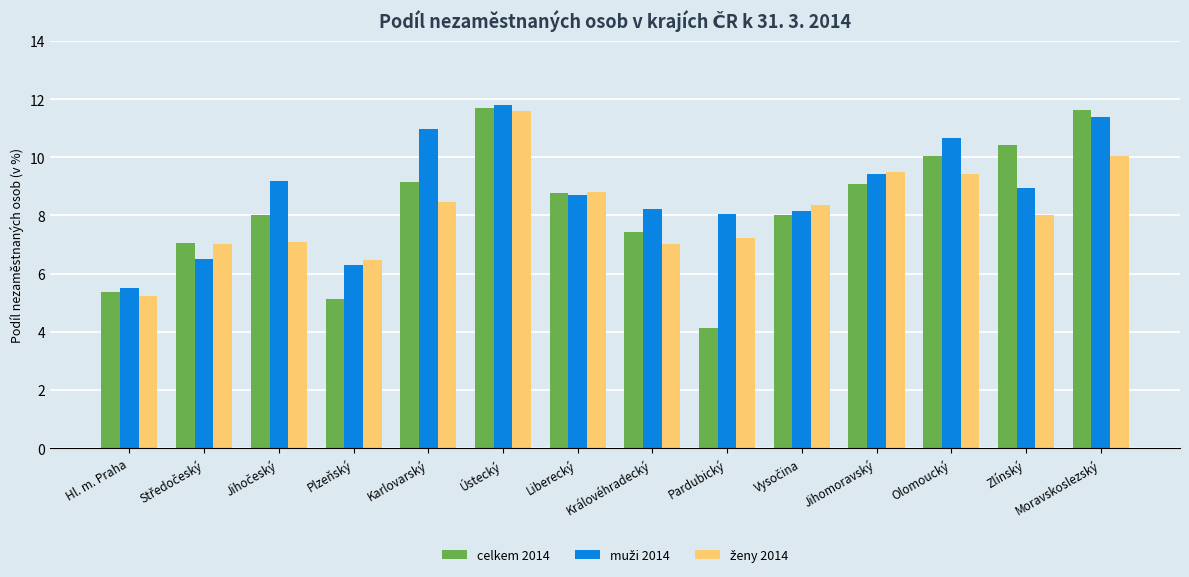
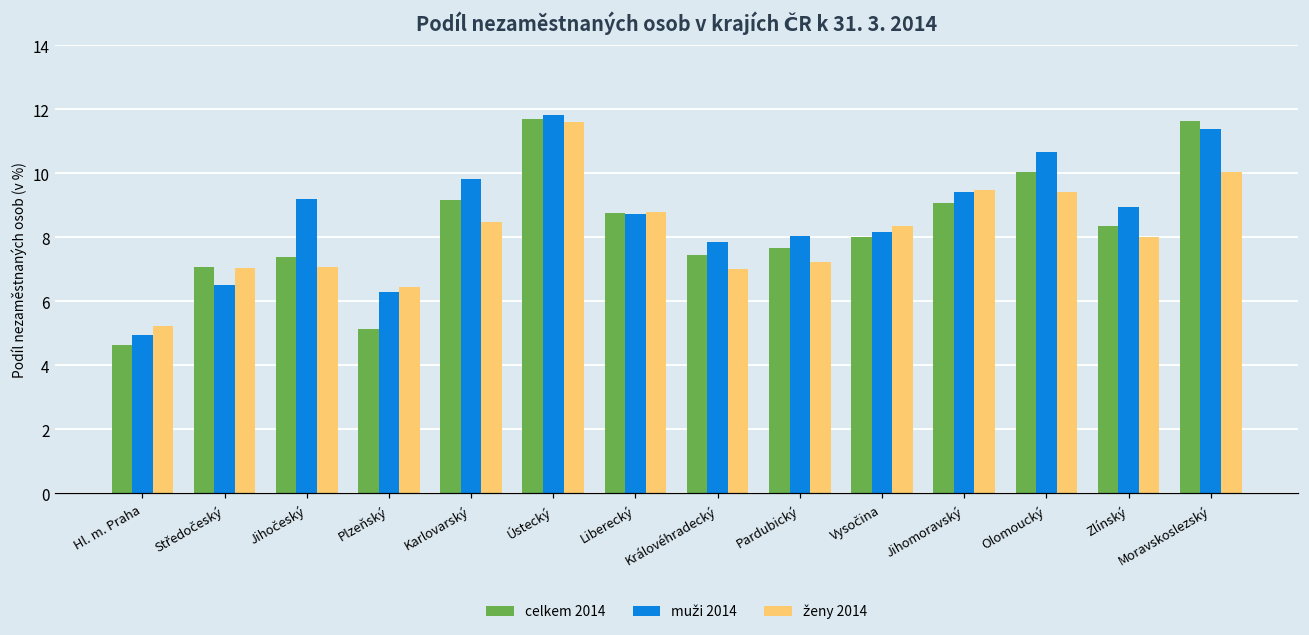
  {
    "celkem 2014": {
-     "Hl. m. Praha": 5.4,
+     "Hl. m. Praha": 4.6,
      "Středočeský": 7.1,
-     "Jihočeský": 8.0,
+     "Jihočeský": 7.4,
      "Plzeňský": 5.1,
      "Karlovarský": 9.2,
      "Ústecký": 11.7,
      "Liberecký": 8.8,
      "Královéhradecký": 7.4,
-     "Pardubický": 4.1,
+     "Pardubický": 7.7,
      "Vysočina": 8.0,
      "Jihomoravský": 9.1,
      "Olomoucký": 10.1,
-     "Zlínský": 10.4,
+     "Zlínský": 8.3,
      "Moravskoslezský": 11.6
    },
    "muži 2014": {
-     "Hl. m. Praha": 5.5,
+     "Hl. m. Praha": 4.9,
      "Středočeský": 6.5,
      "Jihočeský": 9.2,
      "Plzeňský": 6.3,
-     "Karlovarský": 11.0,
+     "Karlovarský": 9.8,
      "Ústecký": 11.8,
      "Liberecký": 8.7,
-     "Královéhradecký": 8.2,
+     "Královéhradecký": 7.9,
      "Pardubický": 8.1,
      "Vysočina": 8.2,
      "Jihomoravský": 9.4,
      "Olomoucký": 10.7,
      "Zlínský": 8.9,
      "Moravskoslezský": 11.4
    },
    "ženy 2014": {
      "Hl. m. Praha": 5.2,
      "Středočeský": 7.0,
      "Jihočeský": 7.1,
      "Plzeňský": 6.5,
      "Karlovarský": 8.5,
      "Ústecký": 11.6,
      "Liberecký": 8.8,
      "Královéhradecký": 7.0,
      "Pardubický": 7.2,
      "Vysočina": 8.4,
      "Jihomoravský": 9.5,
      "Olomoucký": 9.4,
      "Zlínský": 8.0,
      "Moravskoslezský": 10.0
    }
  }
